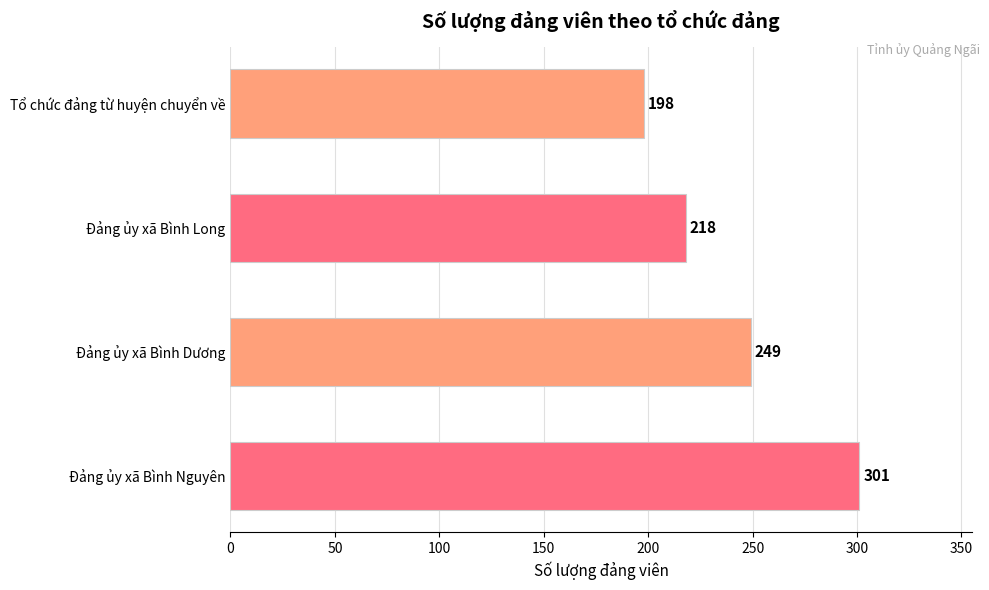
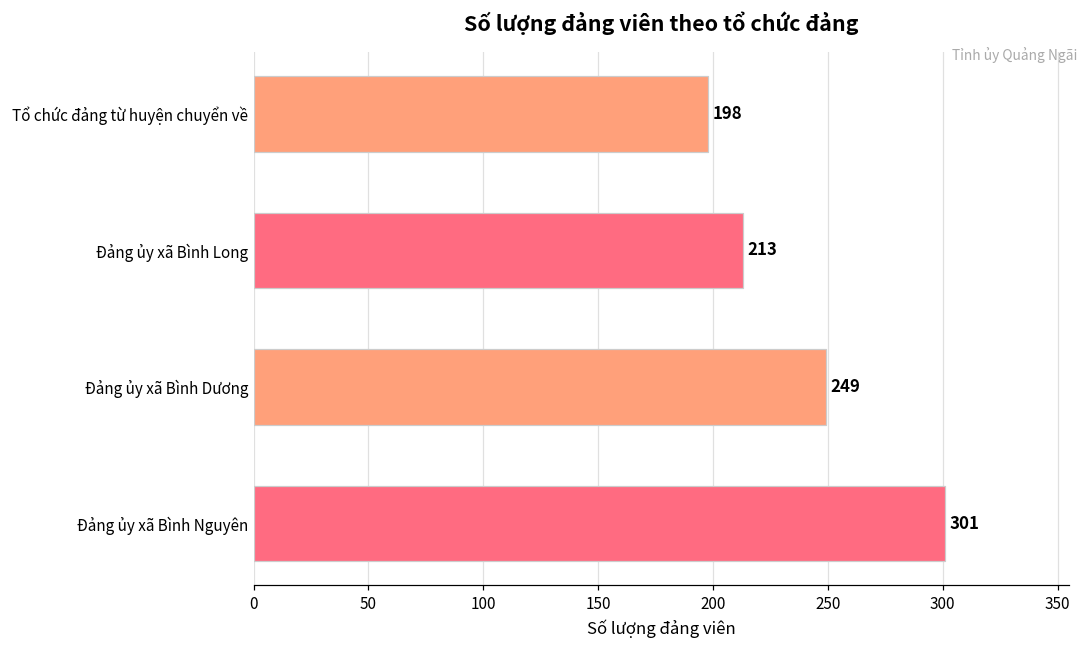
  {
    "Tổ chức đảng từ huyện chuyển về": 198,
-   "Đảng ủy xã Bình Long": 218,
+   "Đảng ủy xã Bình Long": 213,
    "Đảng ủy xã Bình Dương": 249,
    "Đảng ủy xã Bình Nguyên": 301
  }
